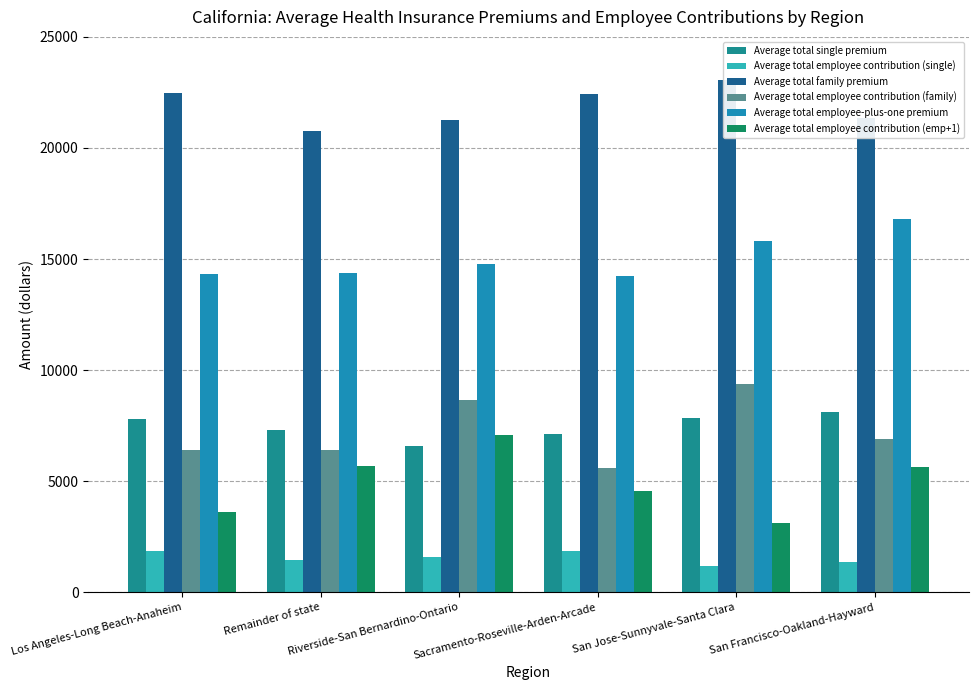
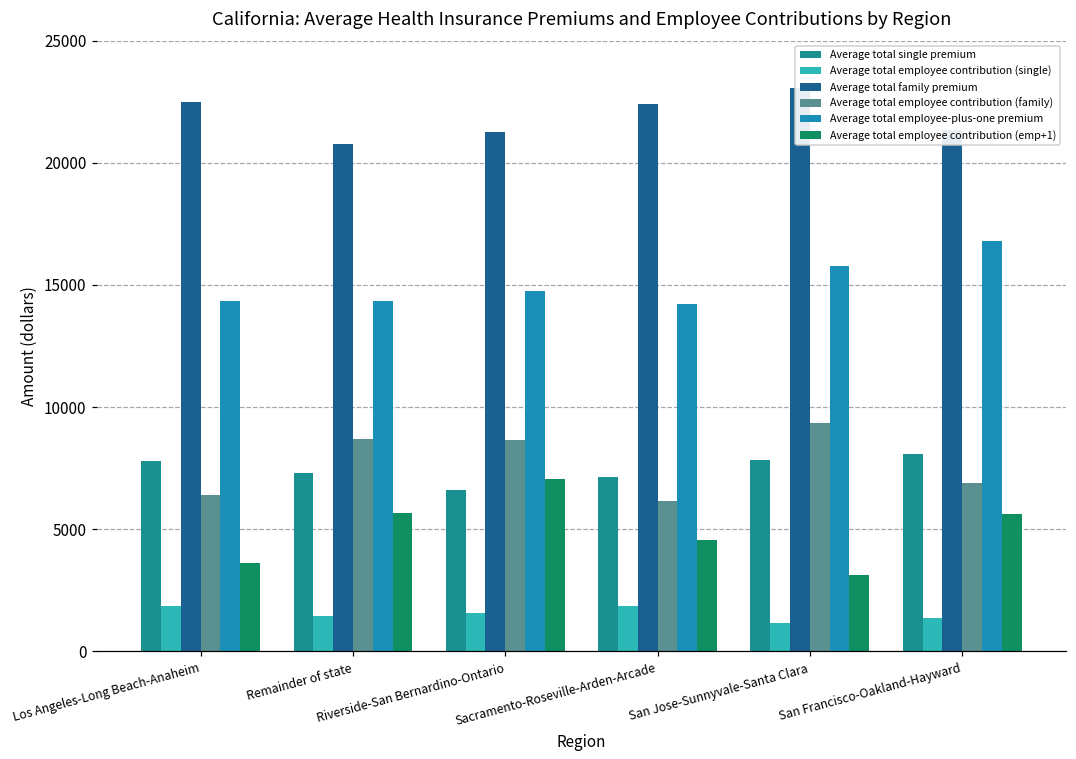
  {
    "Average total employee contribution (family)": {
      "Los Angeles-Long Beach-Anaheim": 6400,
-     "Remainder of state": 6400,
+     "Remainder of state": 8700,
      "Riverside-San Bernardino-Ontario": 8600,
-     "Sacramento-Roseville-Arden-Arcade": 5600,
+     "Sacramento-Roseville-Arden-Arcade": 6200,
      "San Jose-Sunnyvale-Santa Clara": 9400,
      "San Francisco-Oakland-Hayward": 6900
    }
  }
